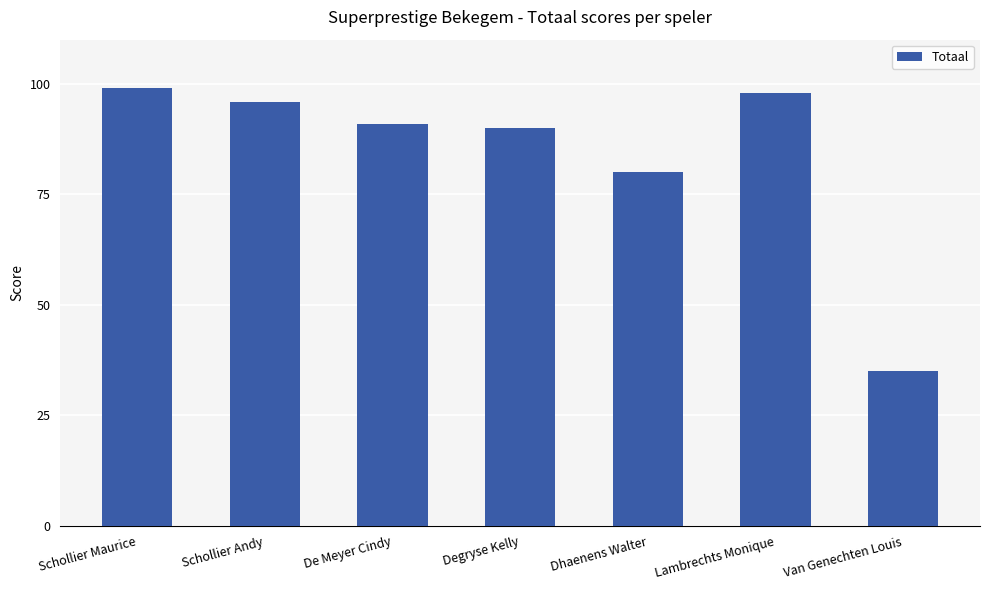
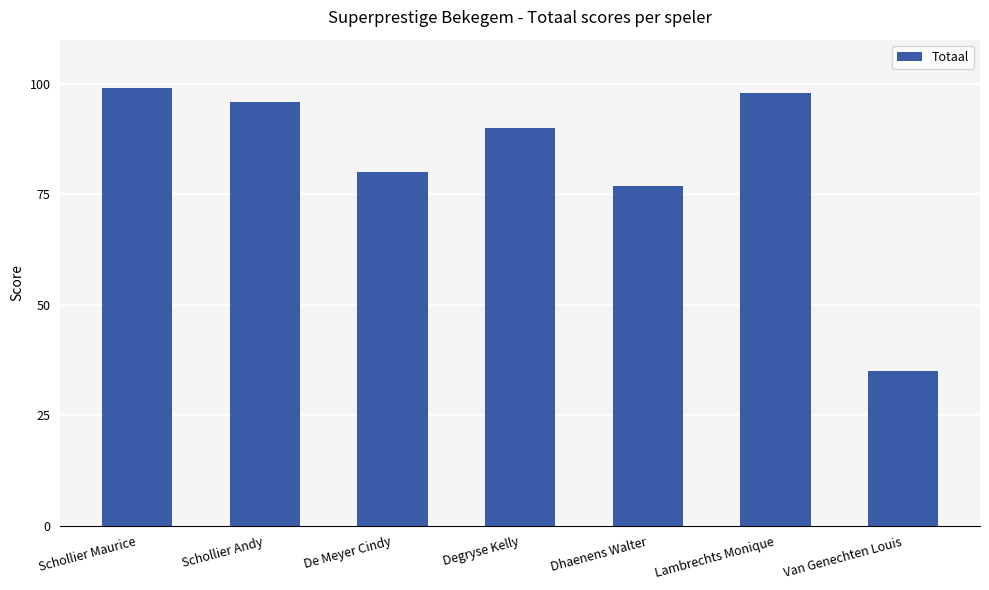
  {
    "Schollier Maurice": 99,
    "Schollier Andy": 96,
-   "De Meyer Cindy": 91,
+   "De Meyer Cindy": 80,
    "Degryse Kelly": 90,
-   "Dhaenens Walter": 80,
+   "Dhaenens Walter": 77,
    "Lambrechts Monique": 98,
    "Van Genechten Louis": 35
  }
